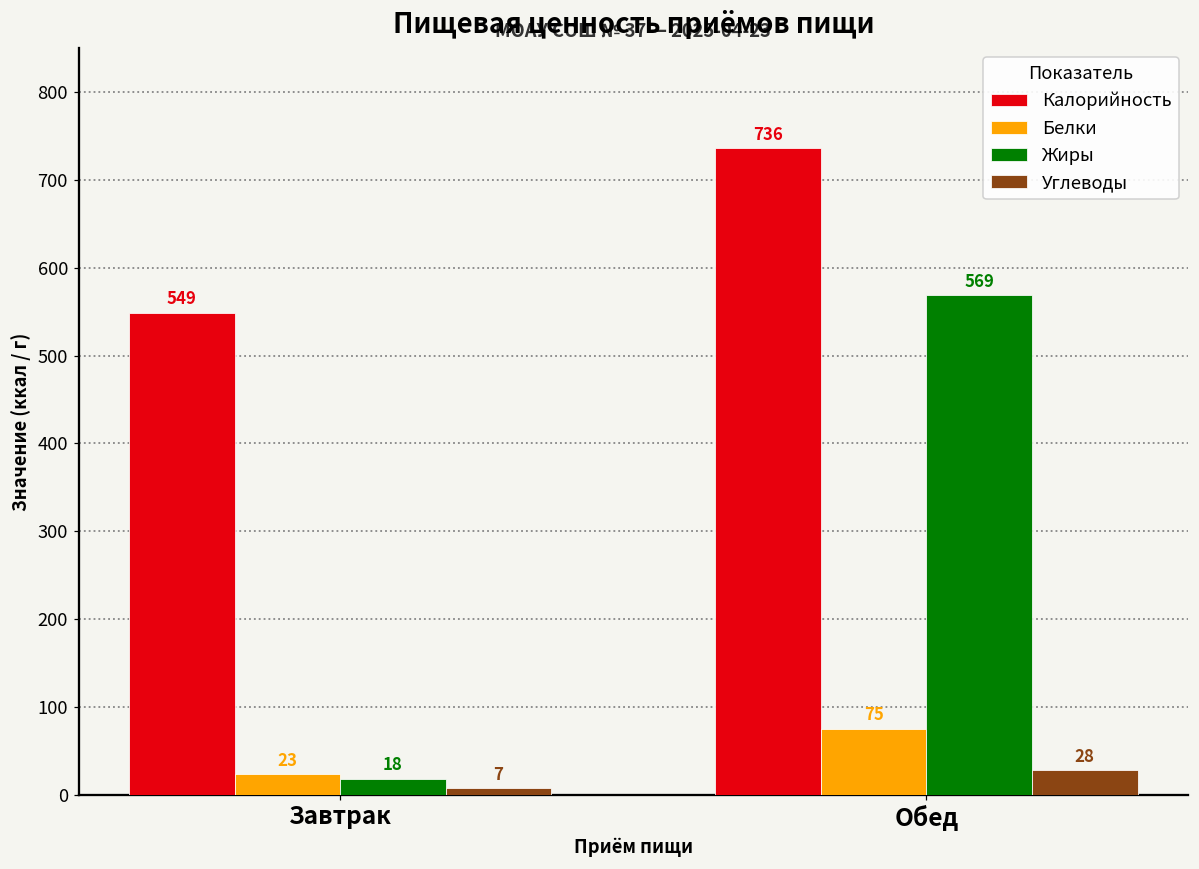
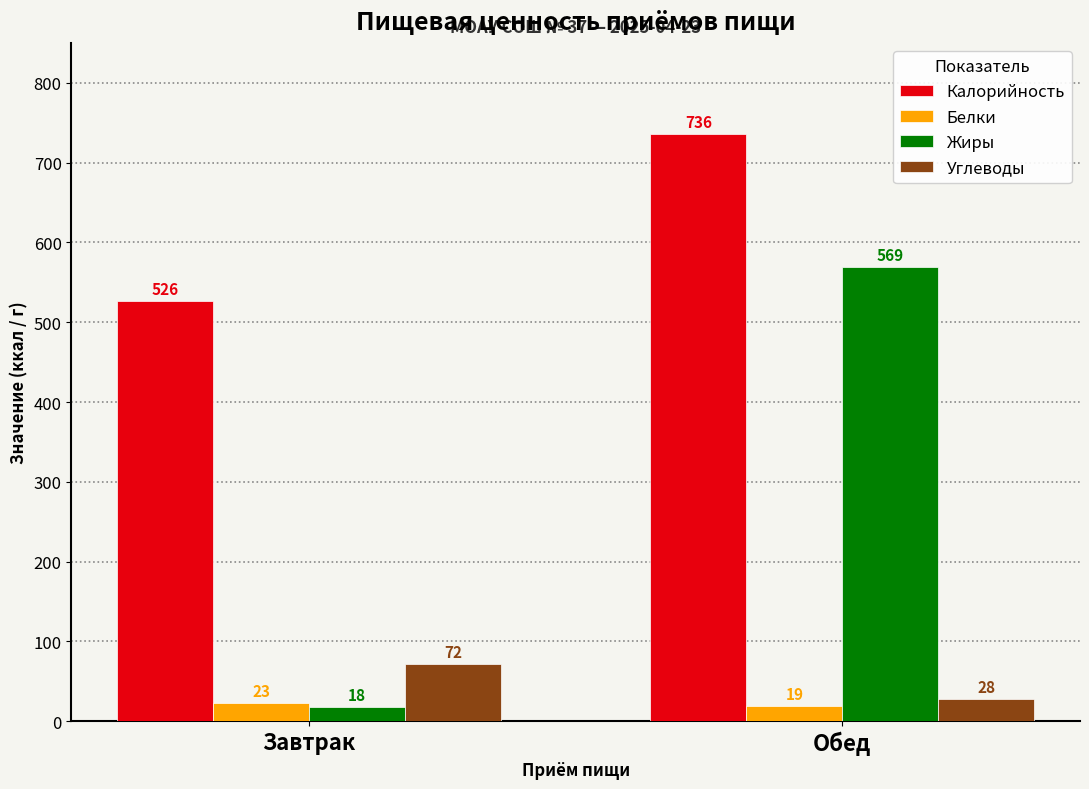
  {
    "Калорийность": {
-     "Завтрак": 549,
+     "Завтрак": 526,
      "Обед": 736
    },
    "Белки": {
      "Завтрак": 23,
-     "Обед": 75
+     "Обед": 19
    },
    "Жиры": {
      "Завтрак": 18,
      "Обед": 569
    },
    "Углеводы": {
-     "Завтрак": 7,
+     "Завтрак": 72,
      "Обед": 28
    }
  }
